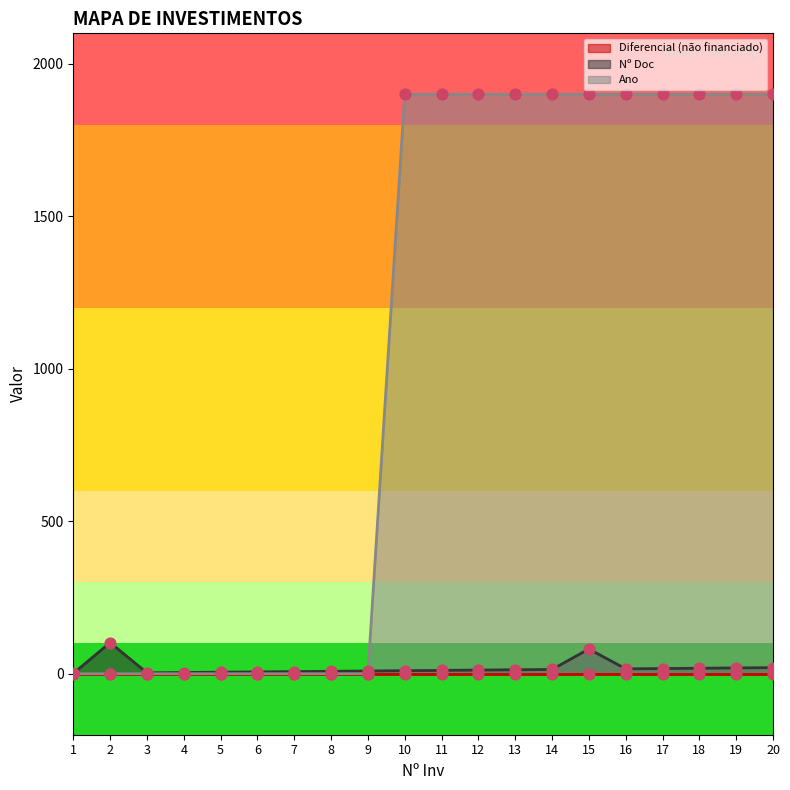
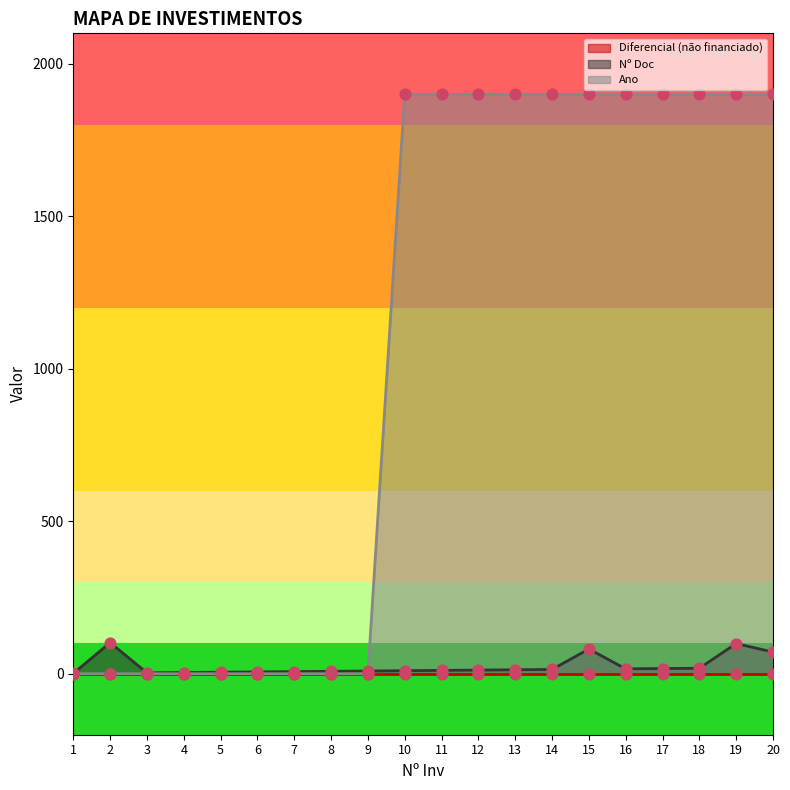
  {
    "Diferencial (não financiado)": {
      "10": 0,
      "11": 0,
      "12": 0,
      "13": 0,
      "14": 0,
      "15": 0,
      "16": 0,
      "17": 0,
      "18": 0,
      "19": 0,
      "20": 0
    },
    "Nº Doc": {
      "2": 100,
      "9": 10,
      "10": 10,
      "11": 10,
      "12": 10,
      "13": 10,
      "14": 10,
      "15": 80,
      "16": 20,
      "17": 20,
      "18": 20,
-     "19": 20,
-     "20": 20
+     "19": 100,
+     "20": 70
    },
    "Ano": {
      "10": 1900,
      "11": 1900,
      "12": 1900,
      "13": 1900,
      "14": 1900,
      "15": 1900,
      "16": 1900,
      "17": 1900,
      "18": 1900,
      "19": 1900,
      "20": 1900
    }
  }
